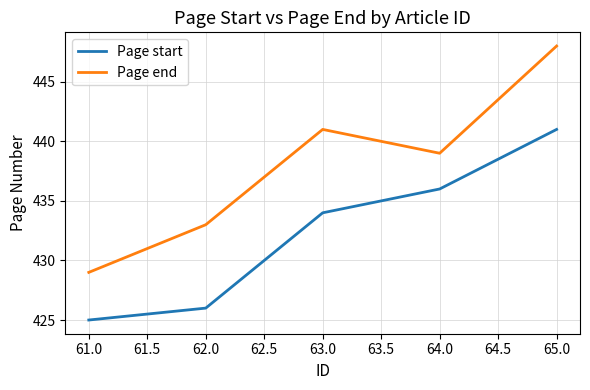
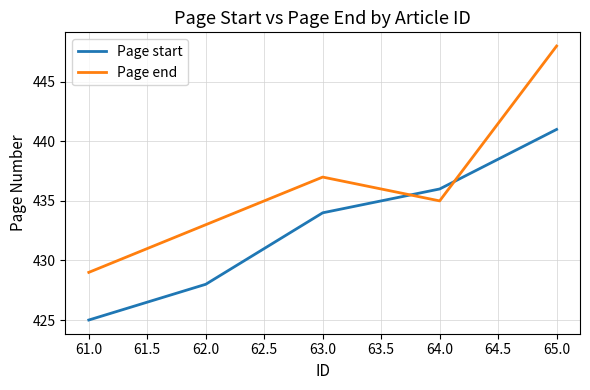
  {
    "Page start": {
      "61.0": 425,
-     "62.0": 426,
+     "62.0": 428,
      "63.0": 434,
      "64.0": 436,
      "65.0": 441
    },
    "Page end": {
      "61.0": 429,
      "62.0": 433,
-     "63.0": 441,
-     "64.0": 439,
+     "63.0": 437,
+     "64.0": 435,
      "65.0": 448
    }
  }
